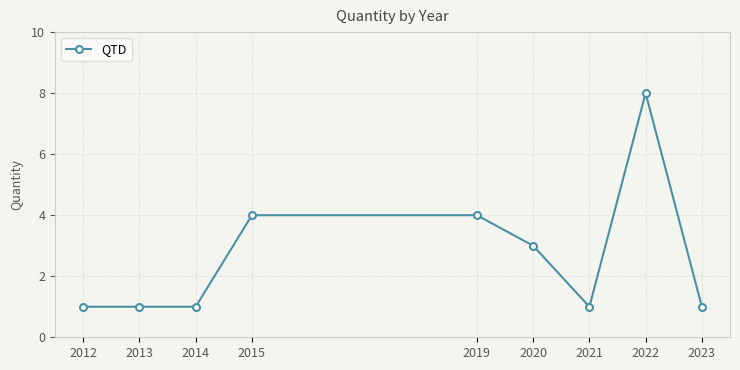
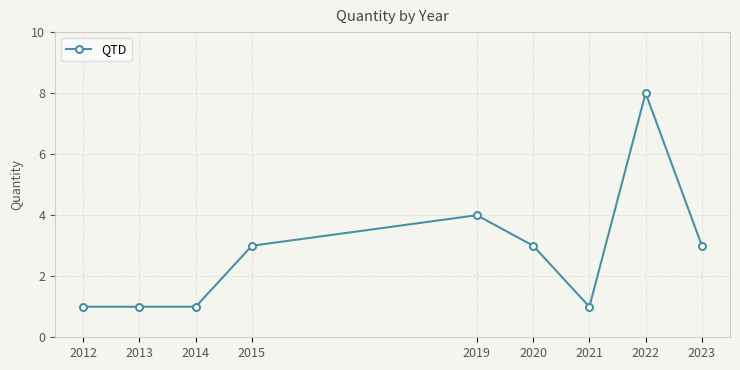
  {
    "2012": 1,
    "2013": 1,
    "2014": 1,
-   "2015": 4,
+   "2015": 3,
    "2019": 4,
    "2020": 3,
    "2021": 1,
    "2022": 8,
-   "2023": 1
+   "2023": 3
  }
